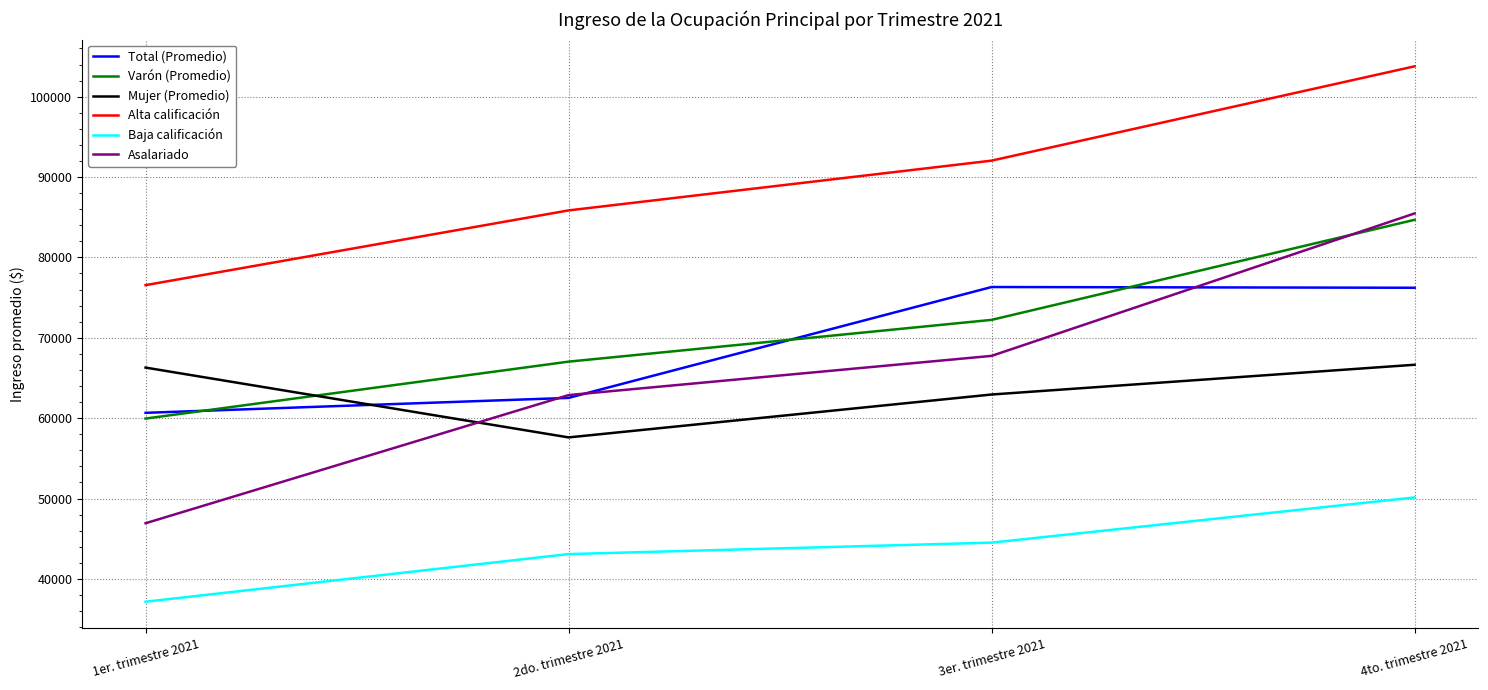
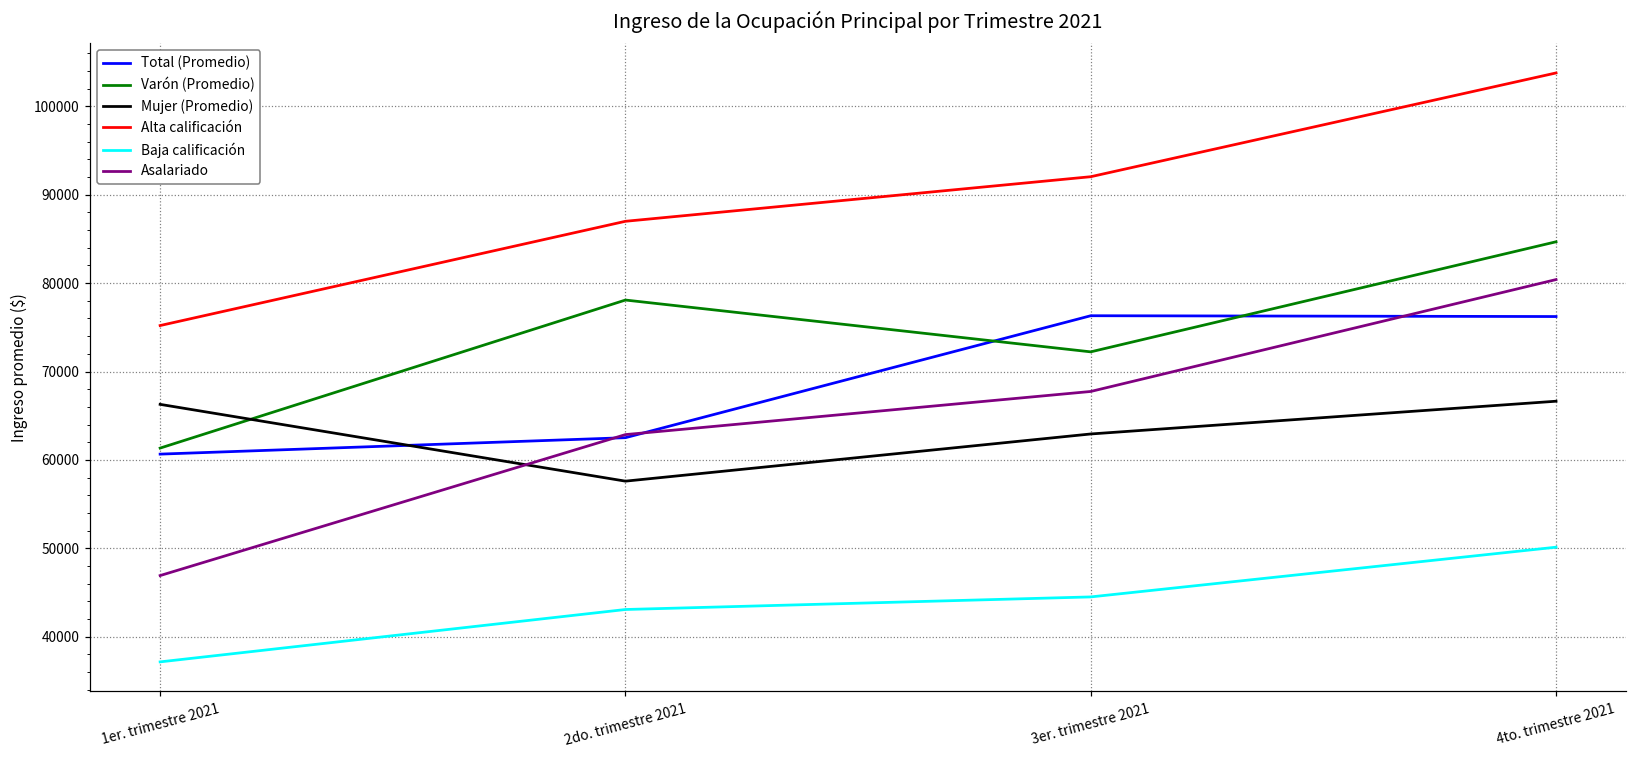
  {
    "Total (Promedio)": {
      "1er. trimestre 2021": 61000,
      "2do. trimestre 2021": 63000,
      "3er. trimestre 2021": 76000,
      "4to. trimestre 2021": 76000
    },
    "Varón (Promedio)": {
-     "1er. trimestre 2021": 60000,
-     "2do. trimestre 2021": 67000,
+     "1er. trimestre 2021": 61000,
+     "2do. trimestre 2021": 78000,
      "3er. trimestre 2021": 72000,
      "4to. trimestre 2021": 85000
    },
    "Mujer (Promedio)": {
      "1er. trimestre 2021": 66000,
      "2do. trimestre 2021": 58000,
      "3er. trimestre 2021": 63000,
      "4to. trimestre 2021": 67000
    },
    "Alta calificación": {
-     "1er. trimestre 2021": 77000,
-     "2do. trimestre 2021": 86000,
+     "1er. trimestre 2021": 75000,
+     "2do. trimestre 2021": 87000,
      "3er. trimestre 2021": 92000,
      "4to. trimestre 2021": 104000
    },
    "Baja calificación": {
      "1er. trimestre 2021": 37000,
      "2do. trimestre 2021": 43000,
      "3er. trimestre 2021": 45000,
      "4to. trimestre 2021": 50000
    },
    "Asalariado": {
      "1er. trimestre 2021": 47000,
      "2do. trimestre 2021": 63000,
      "3er. trimestre 2021": 68000,
-     "4to. trimestre 2021": 85000
+     "4to. trimestre 2021": 80000
    }
  }
